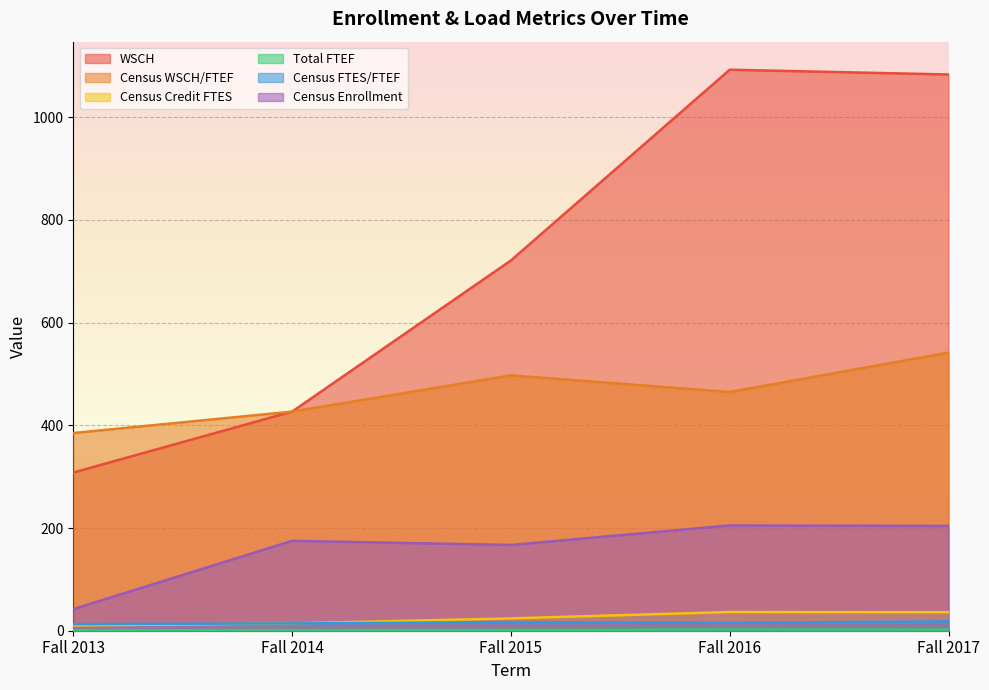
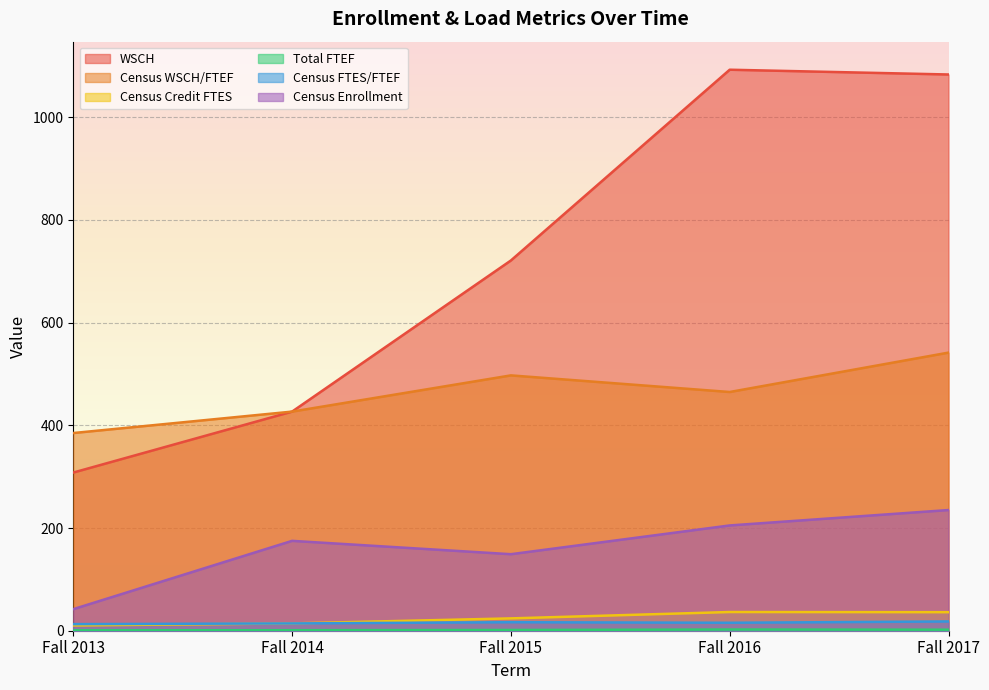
  {
    "Census Credit FTES": {
      "Fall 2015": 20,
      "Fall 2016": 40,
      "Fall 2017": 40
    },
    "Total FTEF": {
      "Fall 2013": 0,
      "Fall 2014": 0,
      "Fall 2015": 0,
      "Fall 2016": 0,
      "Fall 2017": 0
    },
    "Census FTES/FTEF": {
      "Fall 2015": 20,
      "Fall 2016": 20,
      "Fall 2017": 20
    },
    "Census Enrollment": {
      "Fall 2013": 40,
      "Fall 2014": 180,
-     "Fall 2015": 170,
+     "Fall 2015": 150,
      "Fall 2016": 210,
-     "Fall 2017": 200
+     "Fall 2017": 240
    }
  }
